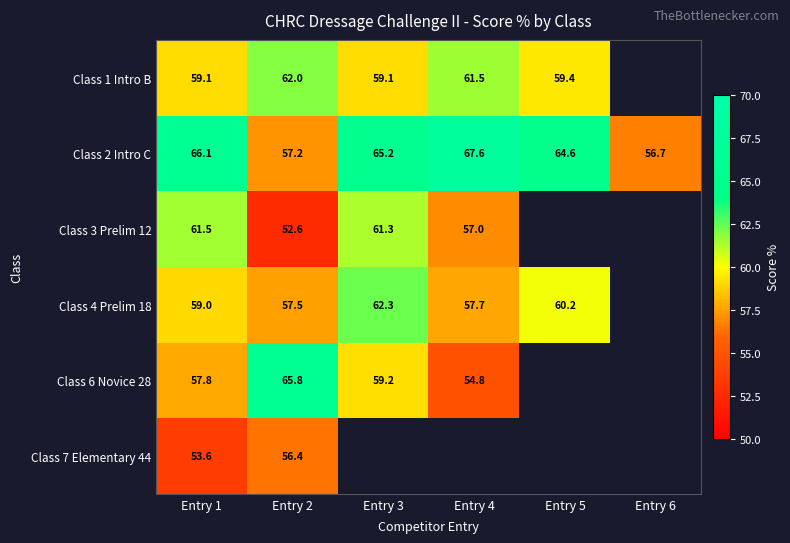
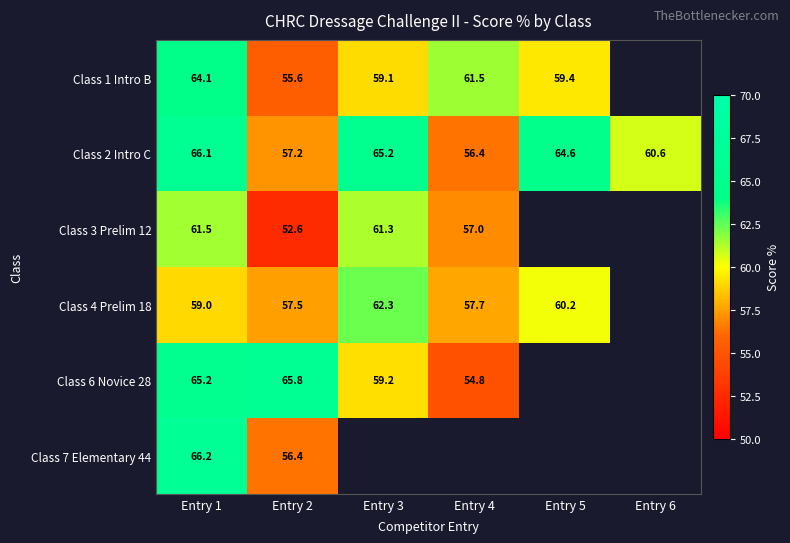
  {
    "Class 1 Intro B": {
-     "Entry 1": 59.1,
-     "Entry 2": 62.0,
+     "Entry 1": 64.1,
+     "Entry 2": 55.6,
      "Entry 3": 59.1,
      "Entry 4": 61.5,
      "Entry 5": 59.4
    },
    "Class 2 Intro C": {
      "Entry 1": 66.1,
      "Entry 2": 57.2,
      "Entry 3": 65.2,
-     "Entry 4": 67.6,
+     "Entry 4": 56.4,
      "Entry 5": 64.6,
-     "Entry 6": 56.7
+     "Entry 6": 60.6
    },
    "Class 3 Prelim 12": {
      "Entry 1": 61.5,
      "Entry 2": 52.6,
      "Entry 3": 61.3,
      "Entry 4": 57.0
    },
    "Class 4 Prelim 18": {
      "Entry 1": 59.0,
      "Entry 2": 57.5,
      "Entry 3": 62.3,
      "Entry 4": 57.7,
      "Entry 5": 60.2
    },
    "Class 6 Novice 28": {
-     "Entry 1": 57.8,
+     "Entry 1": 65.2,
      "Entry 2": 65.8,
      "Entry 3": 59.2,
      "Entry 4": 54.8
    },
    "Class 7 Elementary 44": {
-     "Entry 1": 53.6,
+     "Entry 1": 66.2,
      "Entry 2": 56.4
    }
  }
